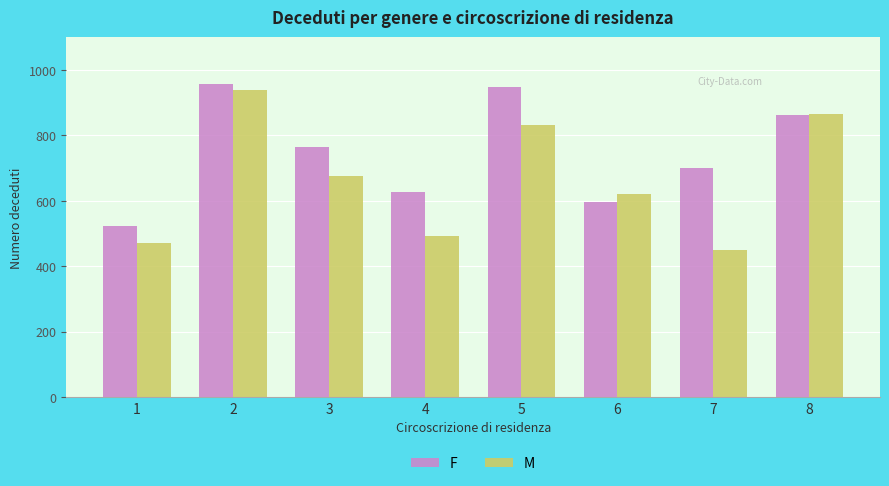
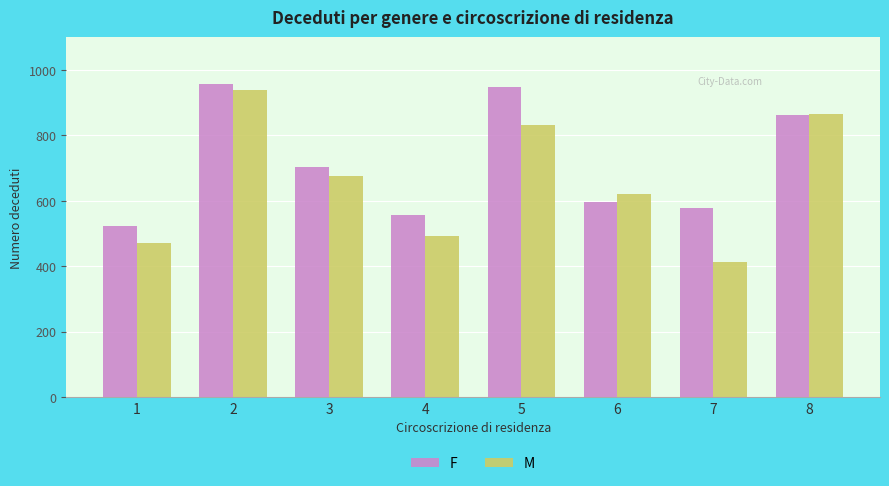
  {
    "F": {
      "1": 520,
      "2": 960,
-     "3": 760,
-     "4": 630,
+     "3": 700,
+     "4": 560,
      "5": 950,
      "6": 600,
-     "7": 700,
+     "7": 580,
      "8": 860
    },
    "M": {
      "1": 470,
      "2": 940,
      "3": 680,
      "4": 490,
      "5": 830,
      "6": 620,
-     "7": 450,
+     "7": 410,
      "8": 870
    }
  }
